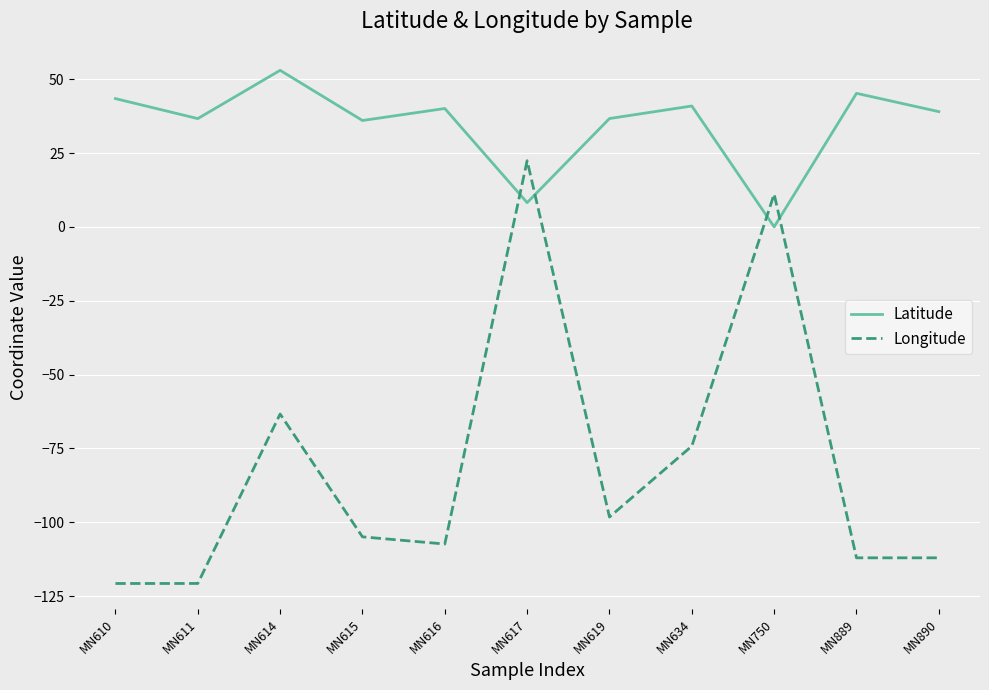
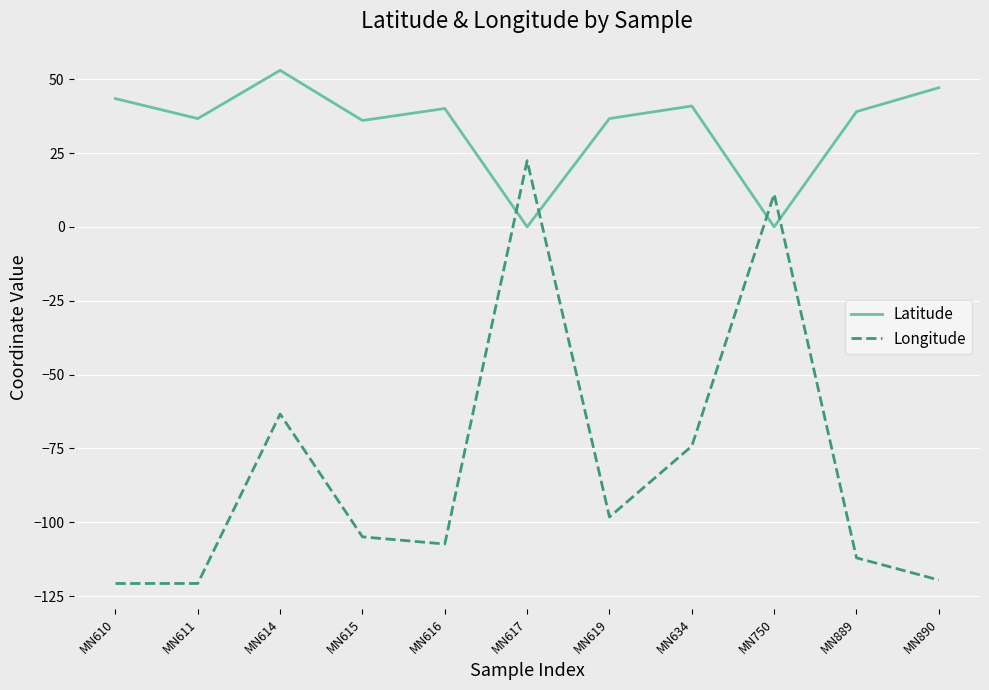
  {
    "Latitude": {
      "MN610": 43,
      "MN611": 37,
      "MN614": 53,
      "MN615": 36,
      "MN616": 40,
-     "MN617": 8,
+     "MN617": 0,
      "MN619": 37,
      "MN634": 41,
      "MN750": 0,
-     "MN889": 45,
-     "MN890": 39
+     "MN889": 39,
+     "MN890": 47
    },
    "Longitude": {
      "MN610": -121,
      "MN611": -121,
      "MN614": -63,
      "MN615": -105,
      "MN616": -107,
      "MN617": 22,
      "MN619": -98,
      "MN634": -74,
      "MN750": 11,
      "MN889": -112,
-     "MN890": -112
+     "MN890": -120
    }
  }
